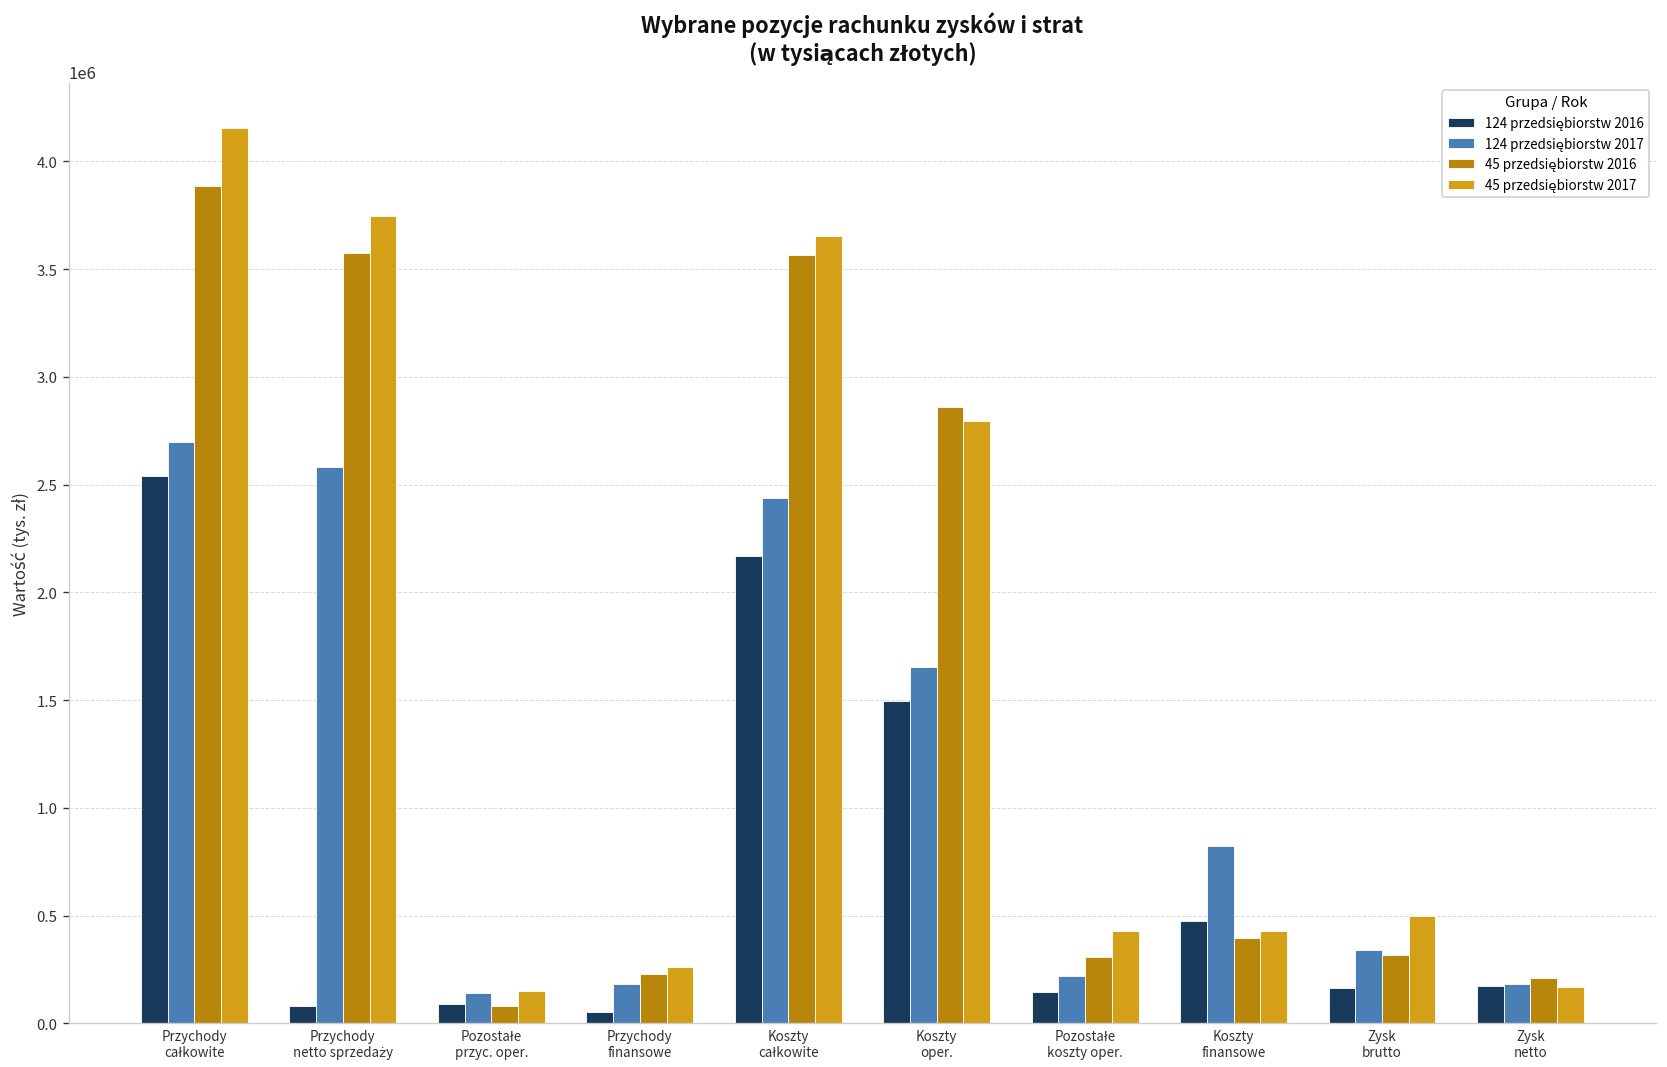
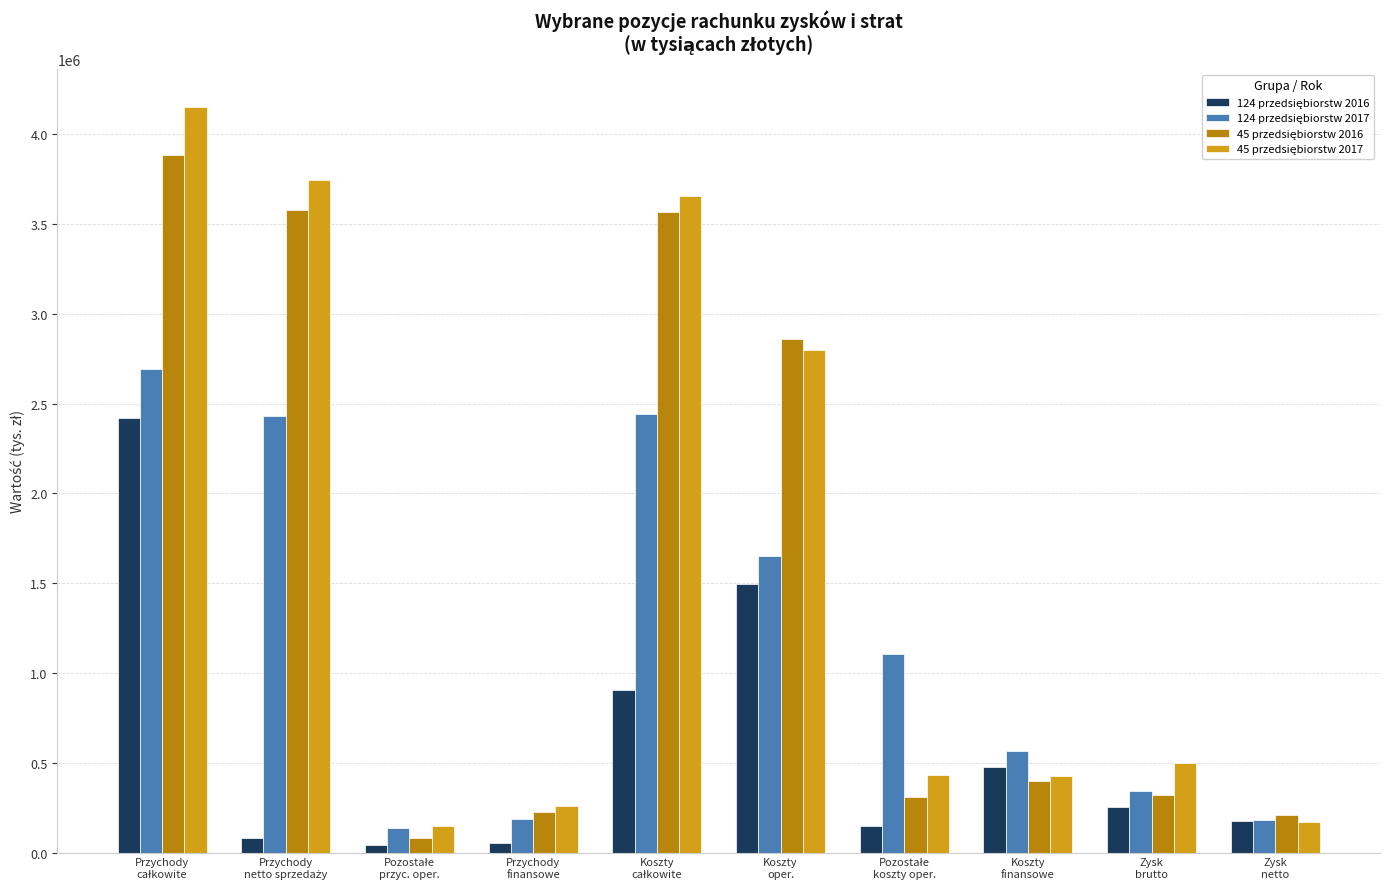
  {
    "124 przedsiębiorstw 2016": {
-     "Przychody całkowite": 2540000,
+     "Przychody całkowite": 2420000,
      "Przychody netto sprzedaży": 80000,
-     "Pozostałe przyc. oper.": 90000,
+     "Pozostałe przyc. oper.": 40000,
      "Przychody finansowe": 50000,
-     "Koszty całkowite": 2170000,
+     "Koszty całkowite": 910000,
      "Koszty oper.": 1500000,
      "Pozostałe koszty oper.": 150000,
      "Koszty finansowe": 480000,
-     "Zysk brutto": 160000,
+     "Zysk brutto": 260000,
      "Zysk netto": 170000
    },
    "124 przedsiębiorstw 2017": {
      "Przychody całkowite": 2700000,
-     "Przychody netto sprzedaży": 2580000,
+     "Przychody netto sprzedaży": 2430000,
      "Pozostałe przyc. oper.": 140000,
      "Przychody finansowe": 180000,
      "Koszty całkowite": 2440000,
      "Koszty oper.": 1650000,
-     "Pozostałe koszty oper.": 220000,
-     "Koszty finansowe": 820000,
+     "Pozostałe koszty oper.": 1100000,
+     "Koszty finansowe": 570000,
      "Zysk brutto": 340000,
      "Zysk netto": 180000
    }
  }
